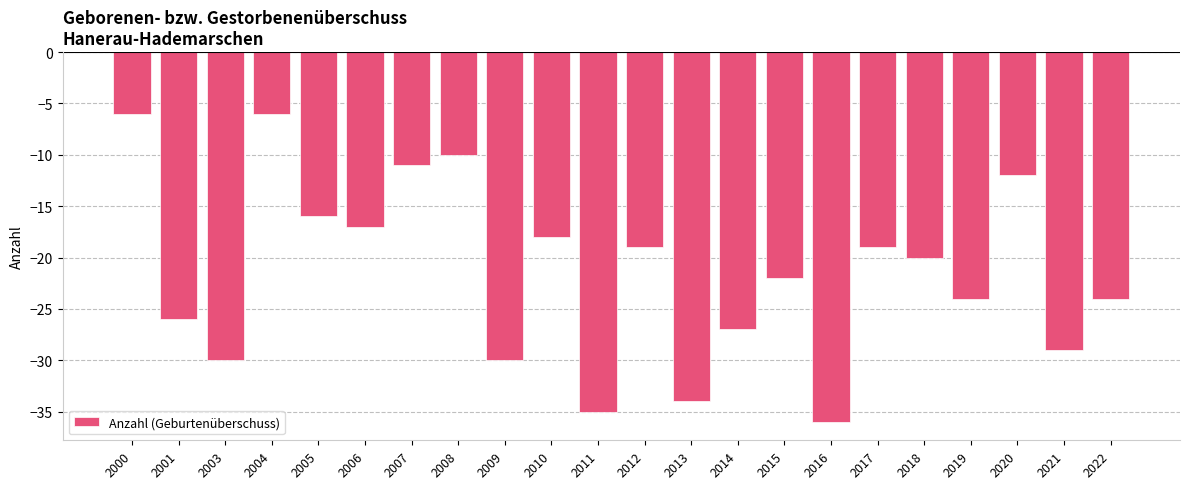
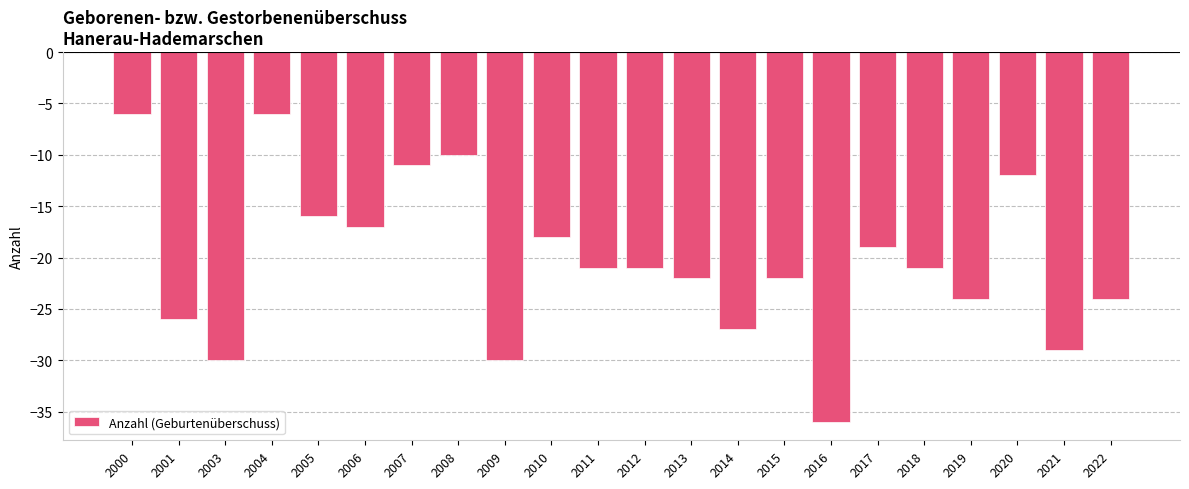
  {
    "2000": -6,
    "2001": -26,
    "2003": -30,
    "2004": -6,
    "2005": -16,
    "2006": -17,
    "2007": -11,
    "2008": -10,
    "2009": -30,
    "2010": -18,
-   "2011": -35,
-   "2012": -19,
-   "2013": -34,
+   "2011": -21,
+   "2012": -21,
+   "2013": -22,
    "2014": -27,
    "2015": -22,
    "2016": -36,
    "2017": -19,
-   "2018": -20,
+   "2018": -21,
    "2019": -24,
    "2020": -12,
    "2021": -29,
    "2022": -24
  }
